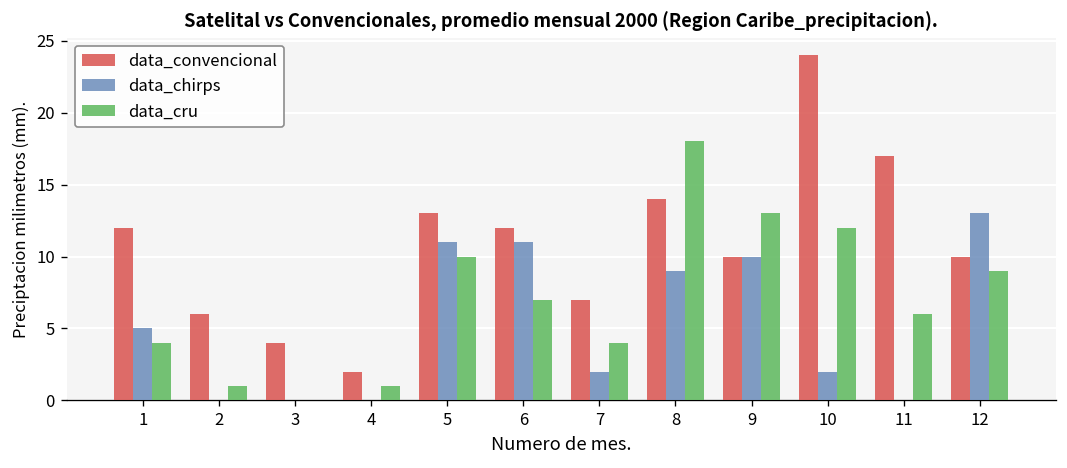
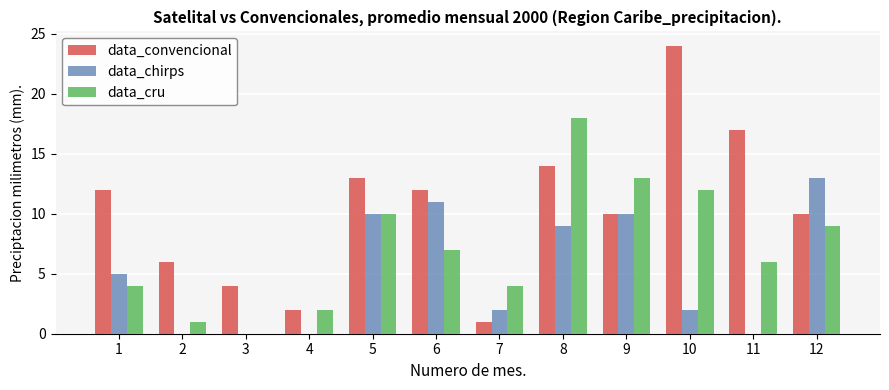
  {
    "data_convencional": {
      "1": 12,
      "2": 6,
      "3": 4,
      "4": 2,
      "5": 13,
      "6": 12,
-     "7": 7,
+     "7": 1,
      "8": 14,
      "9": 10,
      "10": 24,
      "11": 17,
      "12": 10
    },
    "data_chirps": {
      "1": 5,
      "2": 0,
      "3": 0,
      "4": 0,
-     "5": 11,
+     "5": 10,
      "6": 11,
      "7": 2,
      "8": 9,
      "9": 10,
      "10": 2,
      "11": 0,
      "12": 13
    },
    "data_cru": {
      "1": 4,
      "2": 1,
      "3": 0,
-     "4": 1,
+     "4": 2,
      "5": 10,
      "6": 7,
      "7": 4,
      "8": 18,
      "9": 13,
      "10": 12,
      "11": 6,
      "12": 9
    }
  }
